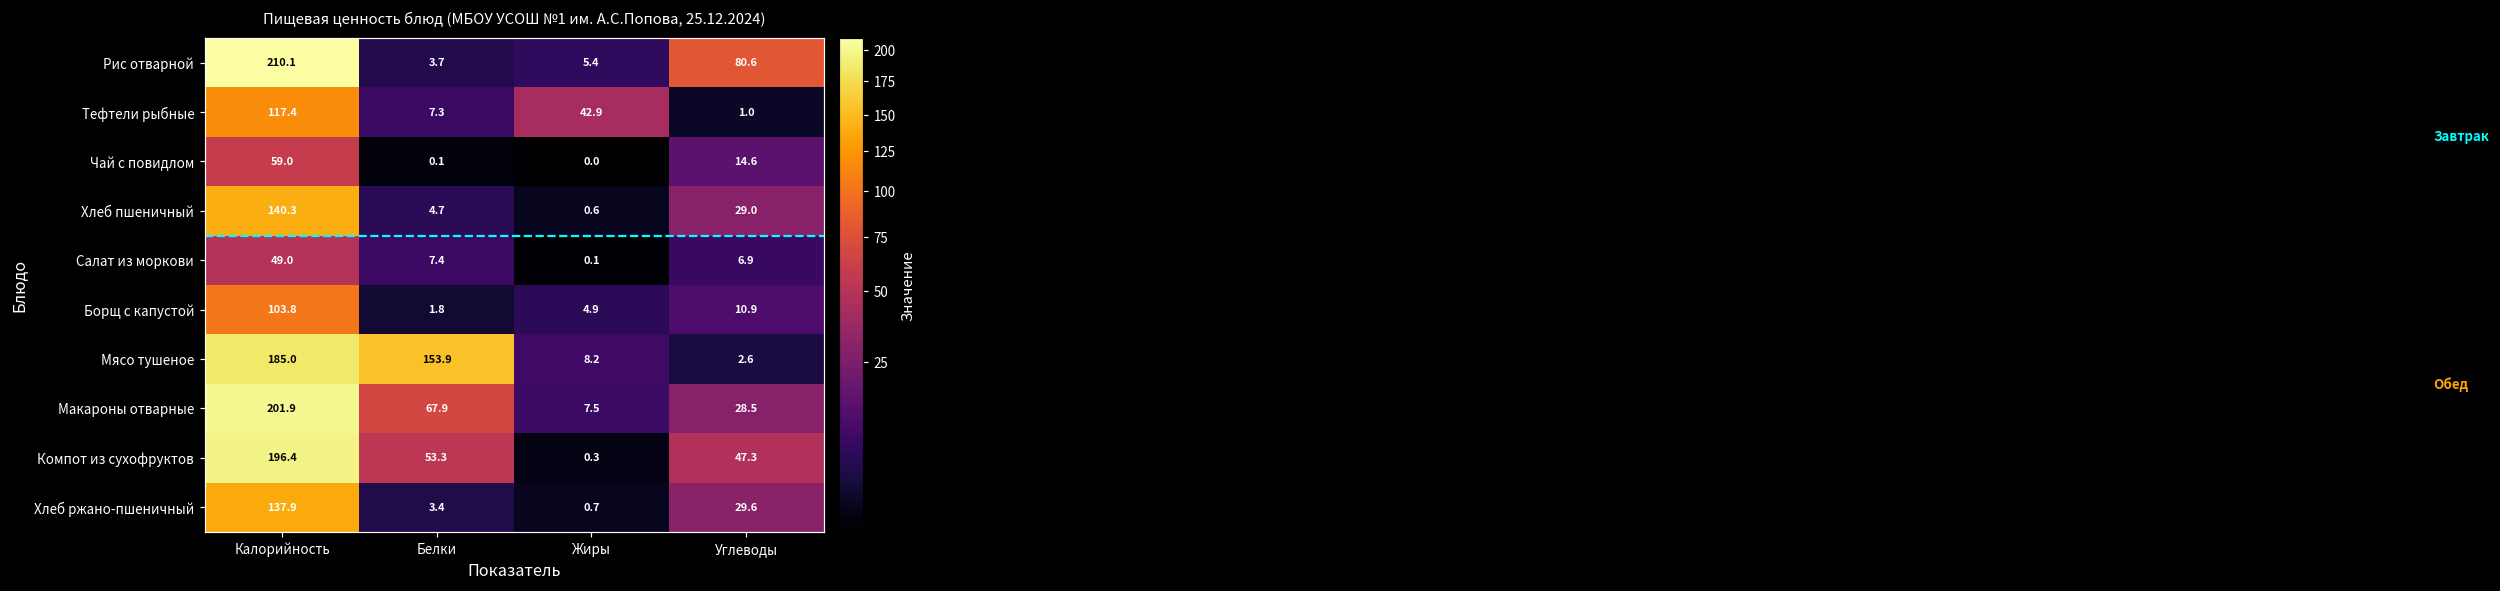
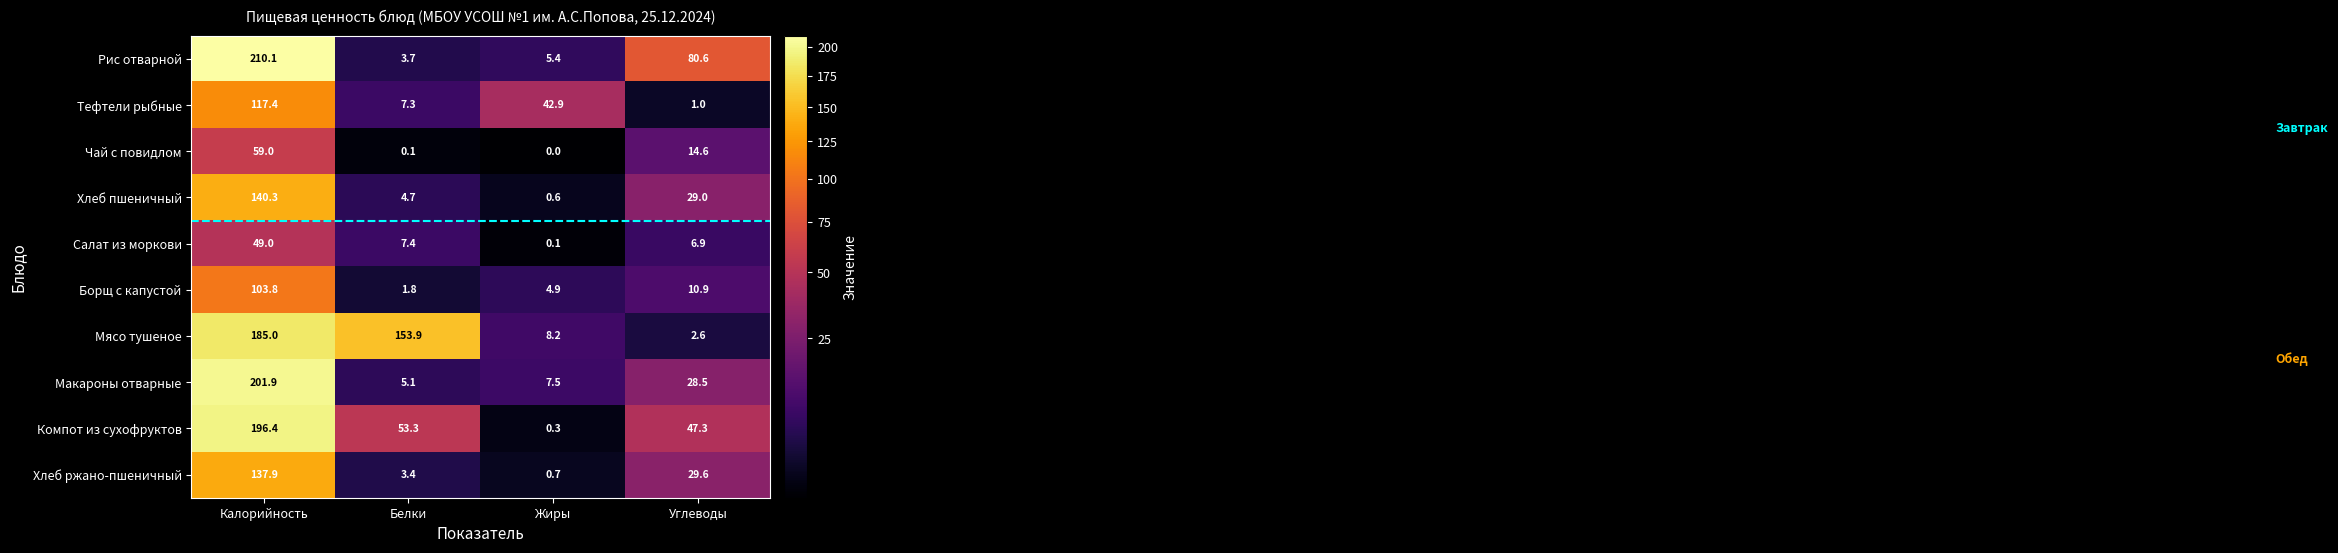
  {
    "Рис отварной": {
      "Калорийность": 210.1,
      "Белки": 3.7,
      "Жиры": 5.4,
      "Углеводы": 80.6
    },
    "Тефтели рыбные": {
      "Калорийность": 117.4,
      "Белки": 7.3,
      "Жиры": 42.9,
      "Углеводы": 1.0
    },
    "Чай с повидлом": {
      "Калорийность": 59.0,
      "Белки": 0.1,
      "Жиры": 0.0,
      "Углеводы": 14.6
    },
    "Хлеб пшеничный": {
      "Калорийность": 140.3,
      "Белки": 4.7,
      "Жиры": 0.6,
      "Углеводы": 29.0
    },
    "Салат из моркови": {
      "Калорийность": 49.0,
      "Белки": 7.4,
      "Жиры": 0.1,
      "Углеводы": 6.9
    },
    "Борщ с капустой": {
      "Калорийность": 103.8,
      "Белки": 1.8,
      "Жиры": 4.9,
      "Углеводы": 10.9
    },
    "Мясо тушеное": {
      "Калорийность": 185.0,
      "Белки": 153.9,
      "Жиры": 8.2,
      "Углеводы": 2.6
    },
    "Макароны отварные": {
      "Калорийность": 201.9,
-     "Белки": 67.9,
+     "Белки": 5.1,
      "Жиры": 7.5,
      "Углеводы": 28.5
    },
    "Компот из сухофруктов": {
      "Калорийность": 196.4,
      "Белки": 53.3,
      "Жиры": 0.3,
      "Углеводы": 47.3
    },
    "Хлеб ржано-пшеничный": {
      "Калорийность": 137.9,
      "Белки": 3.4,
      "Жиры": 0.7,
      "Углеводы": 29.6
    }
  }
